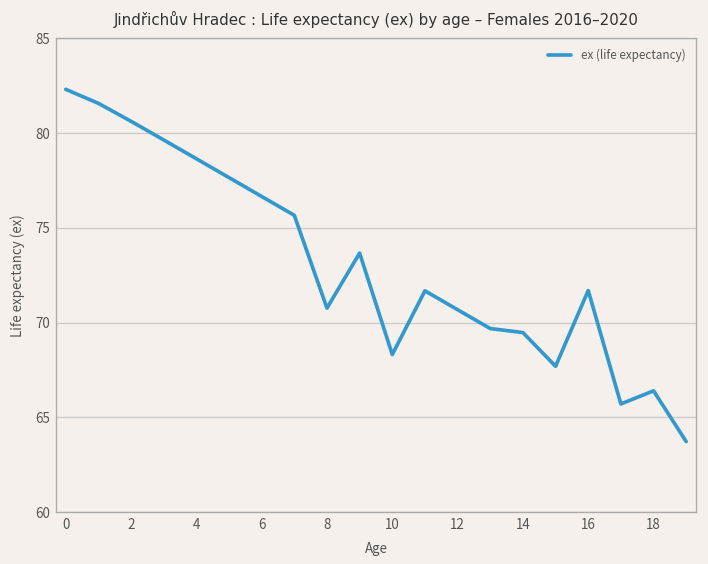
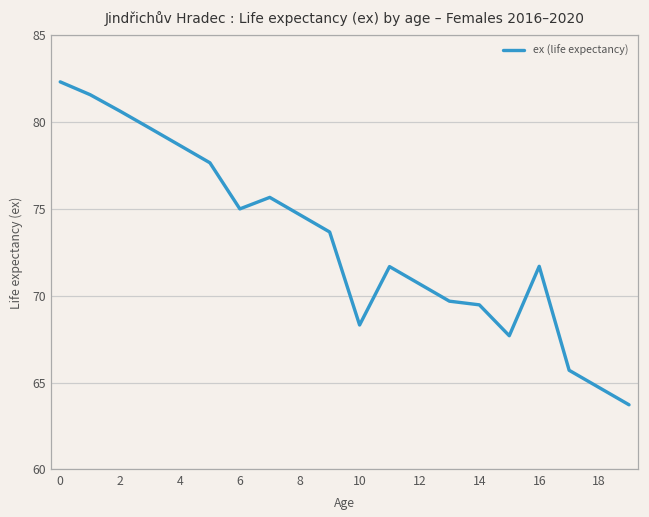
  {
    "0": 82.3,
    "2": 80.6,
    "4": 78.7,
-   "6": 76.7,
-   "8": 70.8,
+   "6": 75.0,
+   "8": 74.7,
    "10": 68.3,
    "12": 70.7,
    "14": 69.5,
    "16": 71.7,
-   "18": 66.4
+   "18": 64.7
  }
